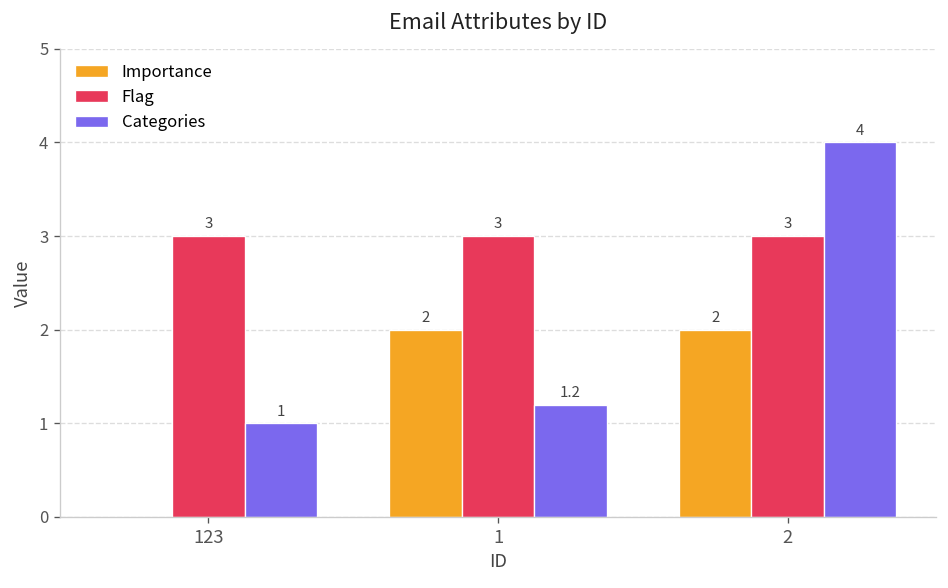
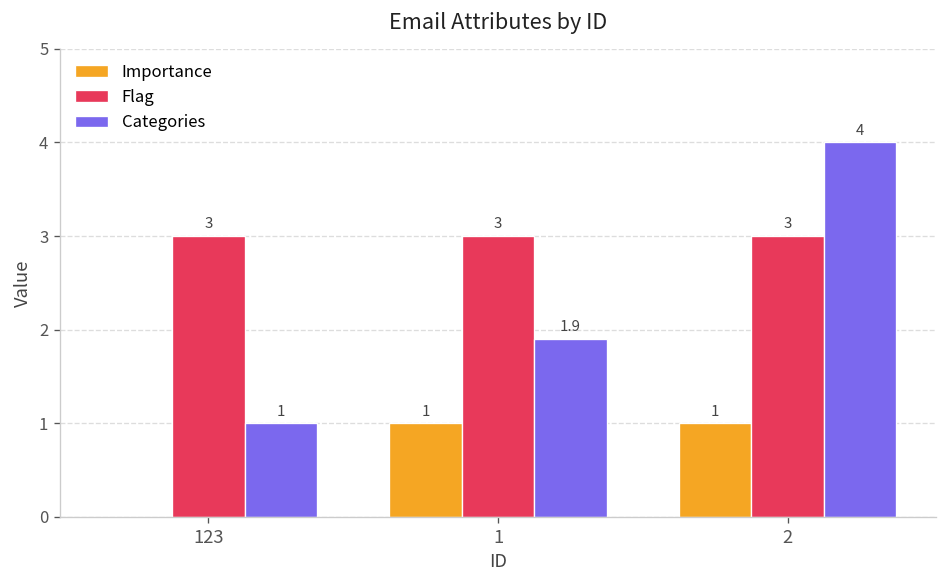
  {
    "Importance": {
-     "1": 2,
-     "2": 2
+     "1": 1,
+     "2": 1
    },
    "Flag": {
      "123": 3,
      "1": 3,
      "2": 3
    },
    "Categories": {
      "123": 1,
-     "1": 1.2,
+     "1": 1.9,
      "2": 4
    }
  }
